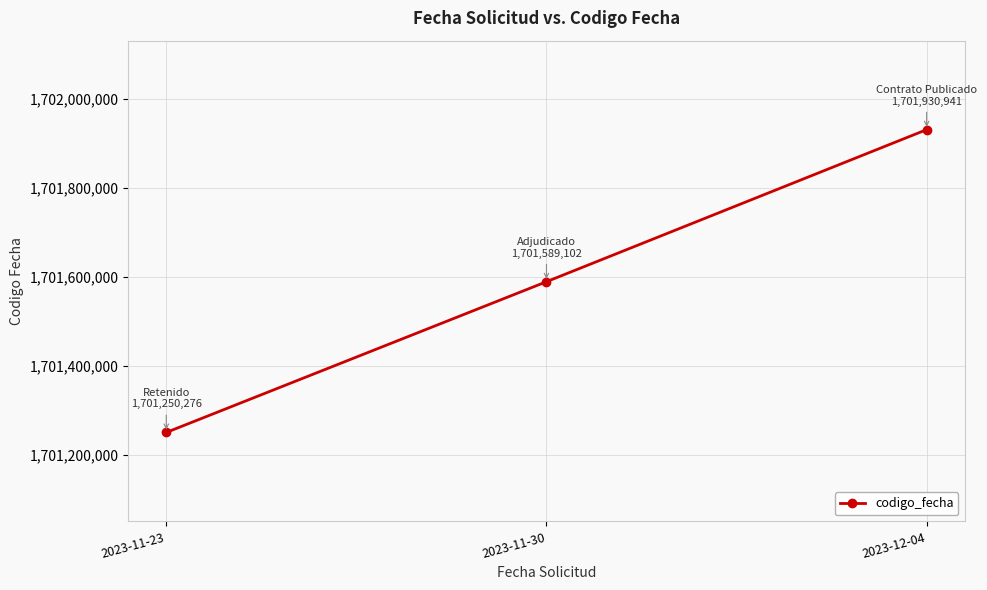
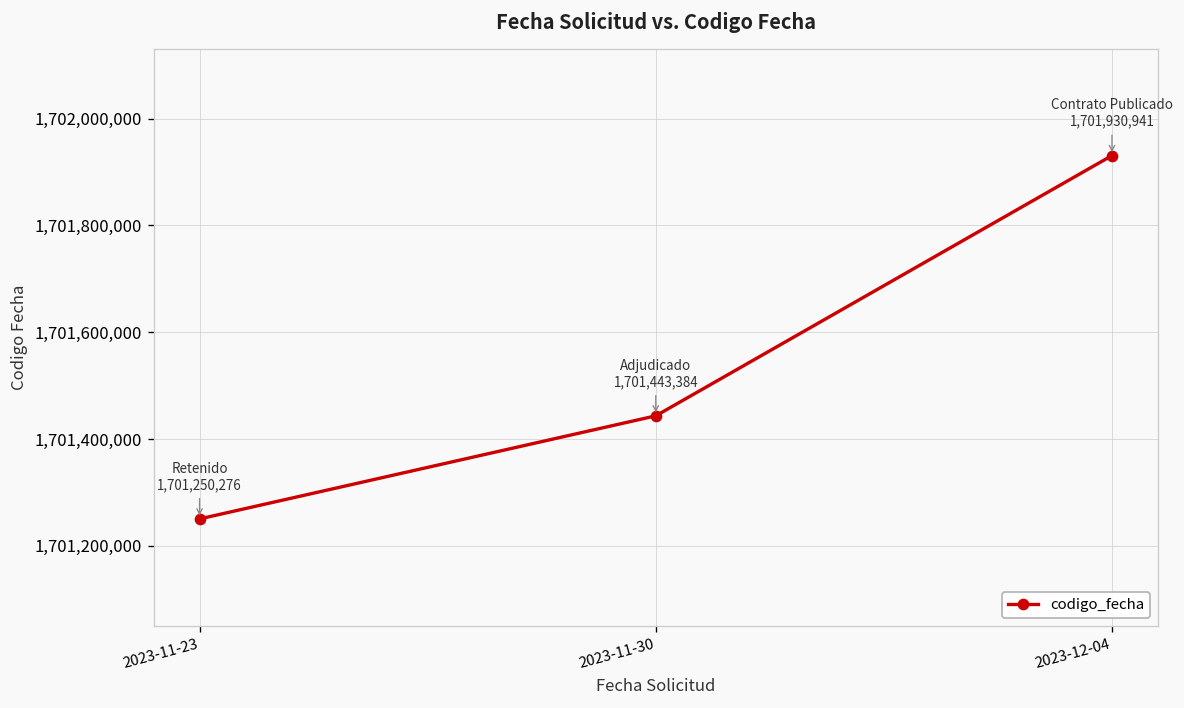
  {
    "2023-11-23": "1,701,250,276",
-   "2023-11-30": "1,701,589,102",
+   "2023-11-30": "1,701,443,384",
    "2023-12-04": "1,701,930,941"
  }
